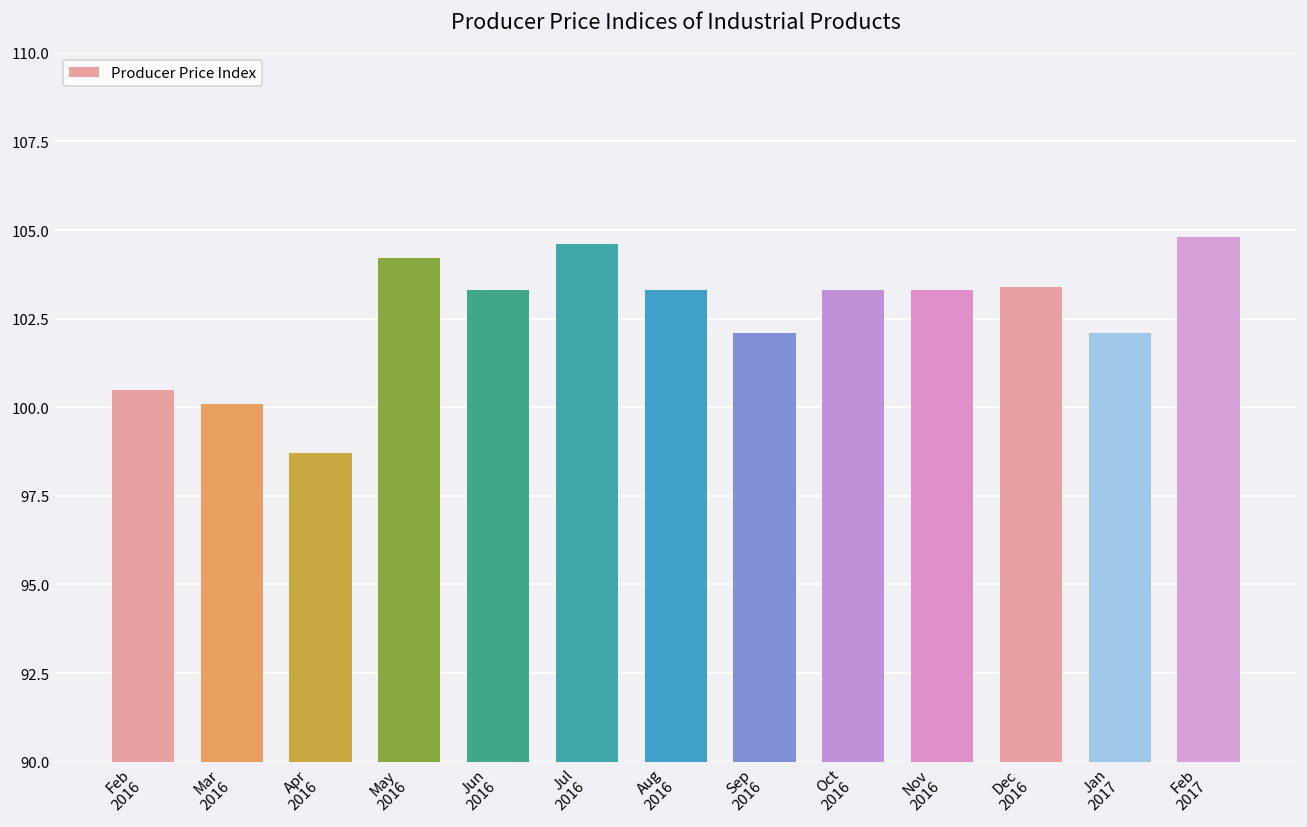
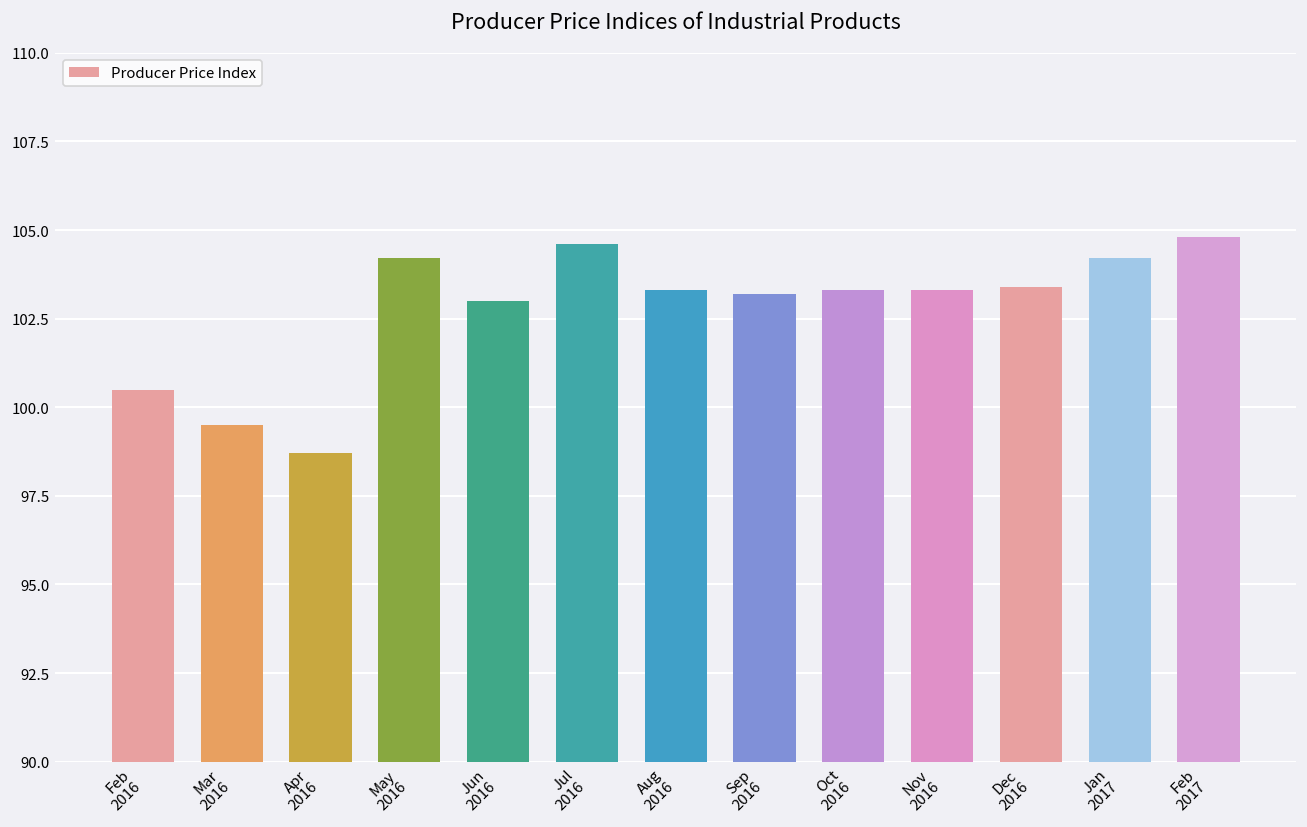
  {
    "Feb 2016": 100.5,
-   "Mar 2016": 100.1,
+   "Mar 2016": 99.5,
    "Apr 2016": 98.7,
    "May 2016": 104.2,
-   "Jun 2016": 103.3,
+   "Jun 2016": 103.0,
    "Jul 2016": 104.6,
    "Aug 2016": 103.3,
-   "Sep 2016": 102.1,
+   "Sep 2016": 103.2,
    "Oct 2016": 103.3,
    "Nov 2016": 103.3,
    "Dec 2016": 103.4,
-   "Jan 2017": 102.1,
+   "Jan 2017": 104.2,
    "Feb 2017": 104.8
  }
